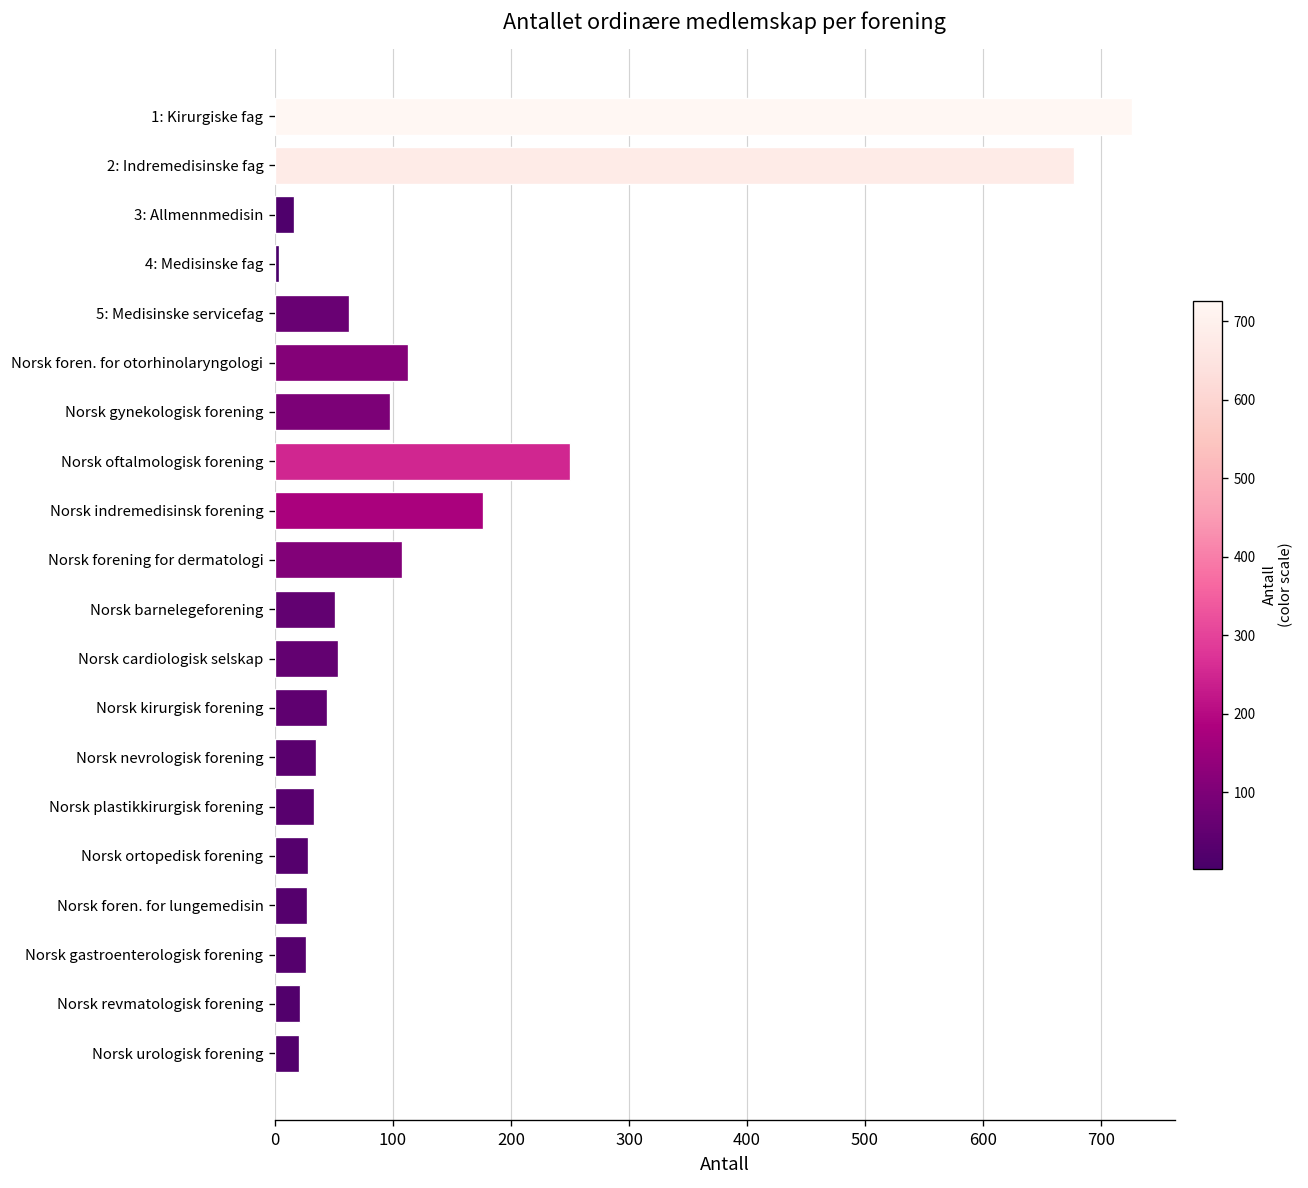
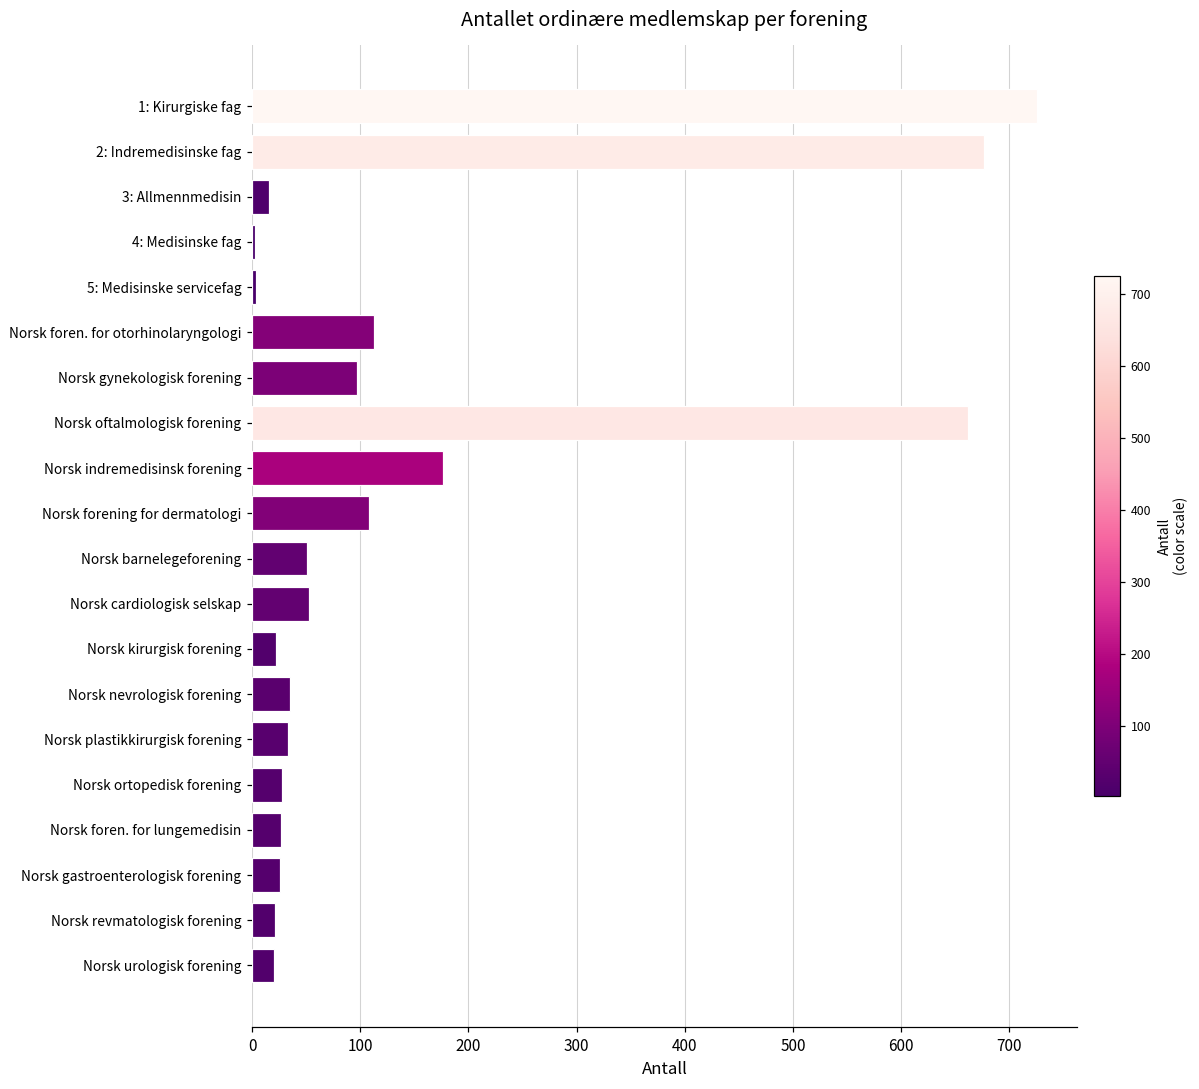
  {
    "1: Kirurgiske fag": 730,
    "2: Indremedisinske fag": 680,
    "3: Allmennmedisin": 20,
    "4: Medisinske fag": 0,
-   "5: Medisinske servicefag": 60,
+   "5: Medisinske servicefag": 0,
    "Norsk foren. for otorhinolaryngologi": 110,
    "Norsk gynekologisk forening": 100,
-   "Norsk oftalmologisk forening": 250,
+   "Norsk oftalmologisk forening": 660,
    "Norsk indremedisinsk forening": 180,
    "Norsk forening for dermatologi": 110,
    "Norsk barnelegeforening": 50,
    "Norsk cardiologisk selskap": 50,
-   "Norsk kirurgisk forening": 40,
+   "Norsk kirurgisk forening": 20,
    "Norsk nevrologisk forening": 40,
    "Norsk plastikkirurgisk forening": 30,
    "Norsk ortopedisk forening": 30,
    "Norsk foren. for lungemedisin": 30,
    "Norsk gastroenterologisk forening": 30,
    "Norsk revmatologisk forening": 20,
    "Norsk urologisk forening": 20
  }
